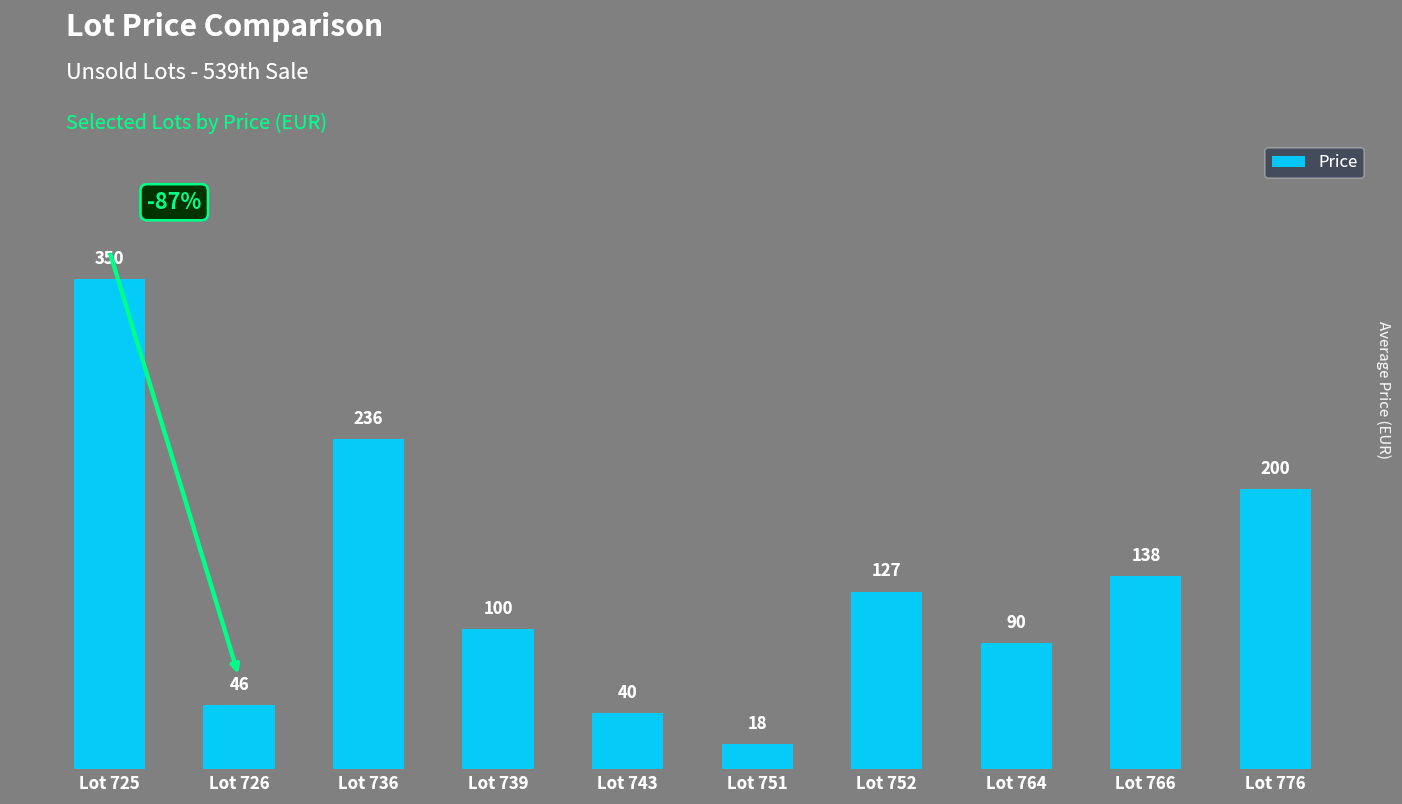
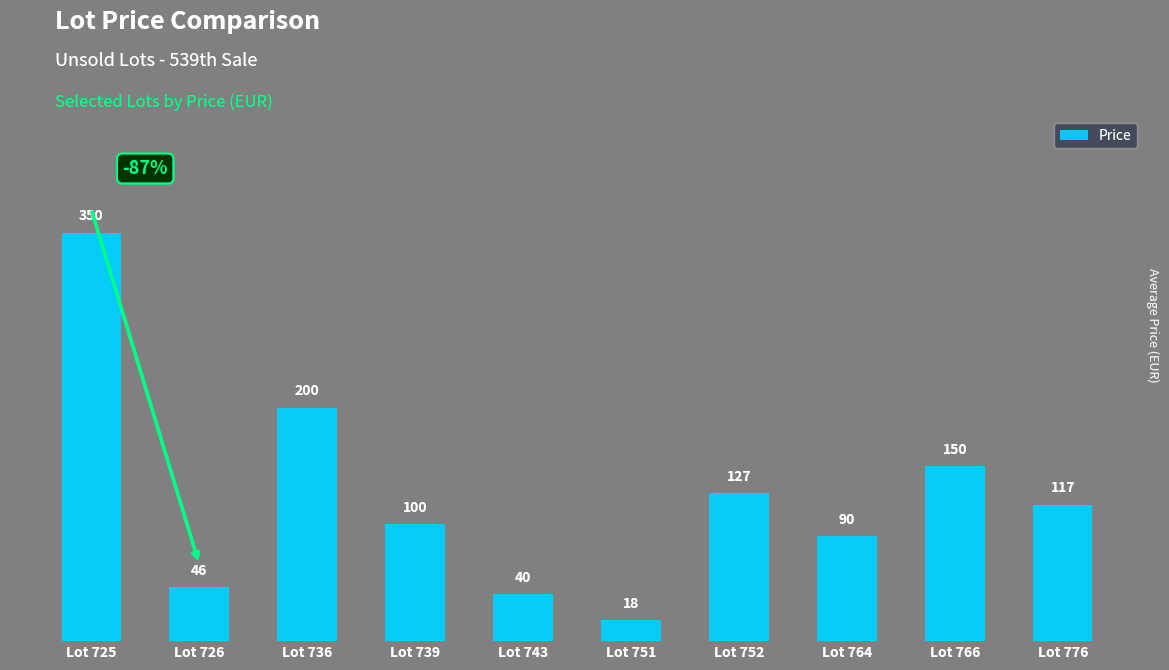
  {
    "Lot 725": 350,
    "Lot 726": 46,
-   "Lot 736": 236,
+   "Lot 736": 200,
    "Lot 739": 100,
    "Lot 743": 40,
    "Lot 751": 18,
    "Lot 752": 127,
    "Lot 764": 90,
-   "Lot 766": 138,
-   "Lot 776": 200
+   "Lot 766": 150,
+   "Lot 776": 117
  }
